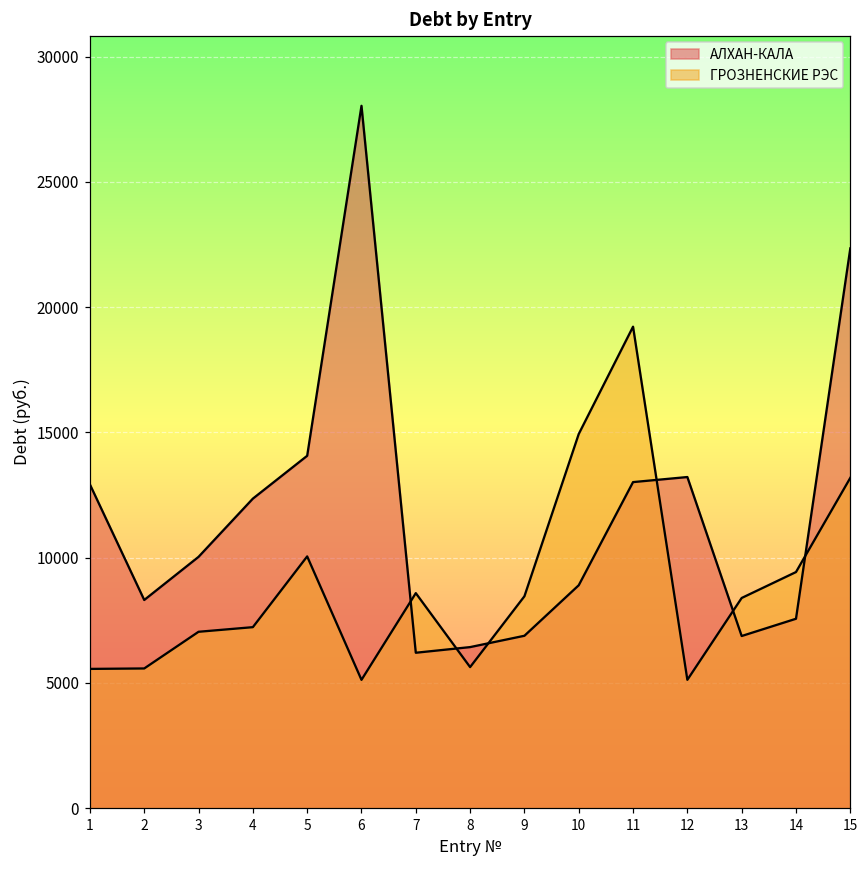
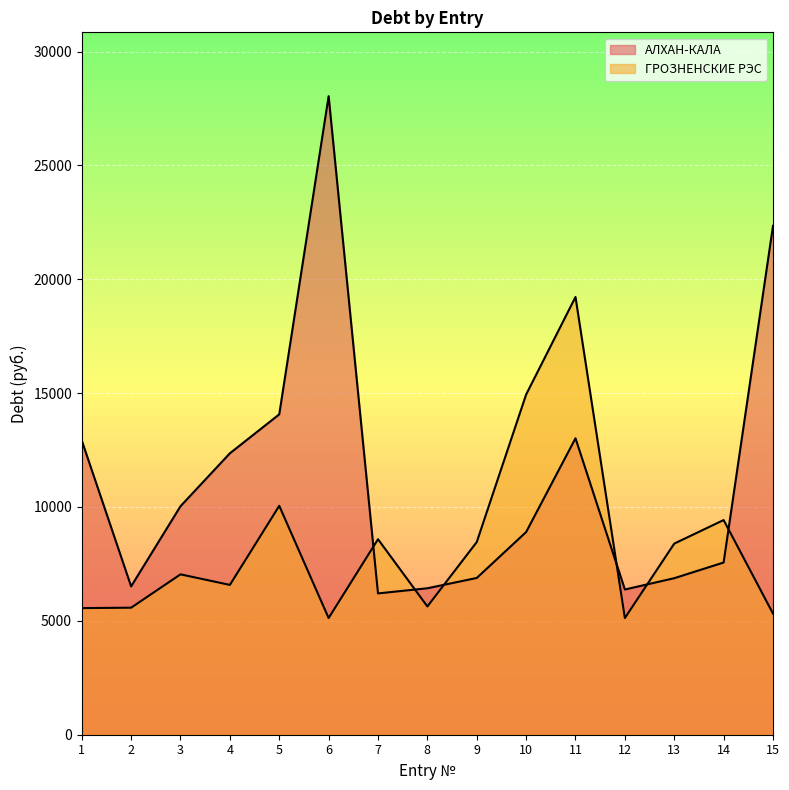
  {
    "АЛХАН-КАЛА": {
      "1": 12900,
-     "2": 8300,
+     "2": 6500,
      "3": 10000,
      "4": 12400,
      "5": 14100,
      "6": 28000,
      "7": 6200,
      "8": 6400,
      "9": 6900,
      "10": 8900,
      "11": 13000,
-     "12": 13200,
+     "12": 6400,
      "13": 6900,
      "14": 7600,
      "15": 22300
    },
    "ГРОЗНЕНСКИЕ РЭС": {
      "1": 5600,
      "2": 5600,
      "3": 7000,
-     "4": 7200,
+     "4": 6600,
      "5": 10100,
      "6": 5100,
      "7": 8600,
      "8": 5600,
      "9": 8500,
      "10": 14900,
      "11": 19200,
      "12": 5100,
      "13": 8400,
      "14": 9400,
-     "15": 13200
+     "15": 5300
    }
  }
